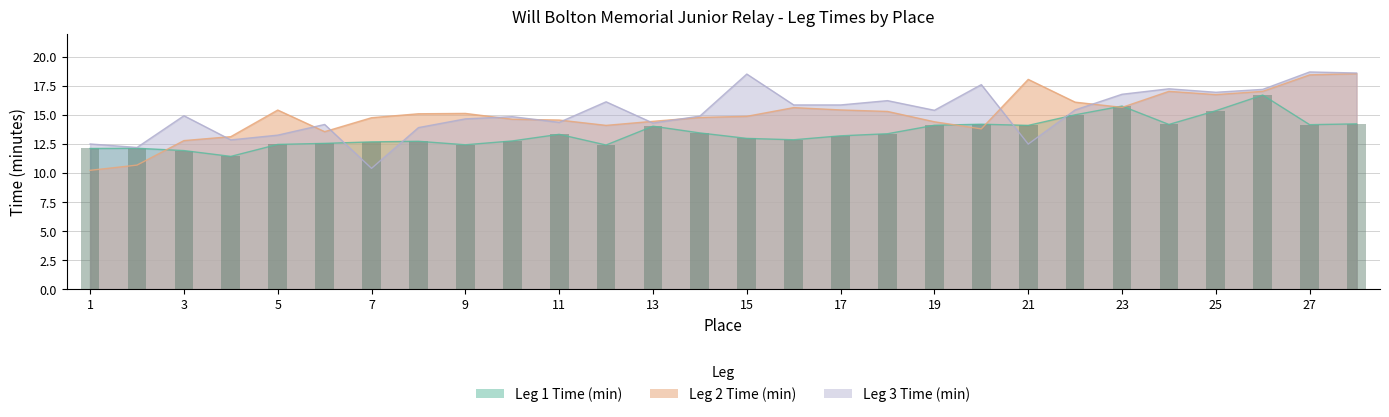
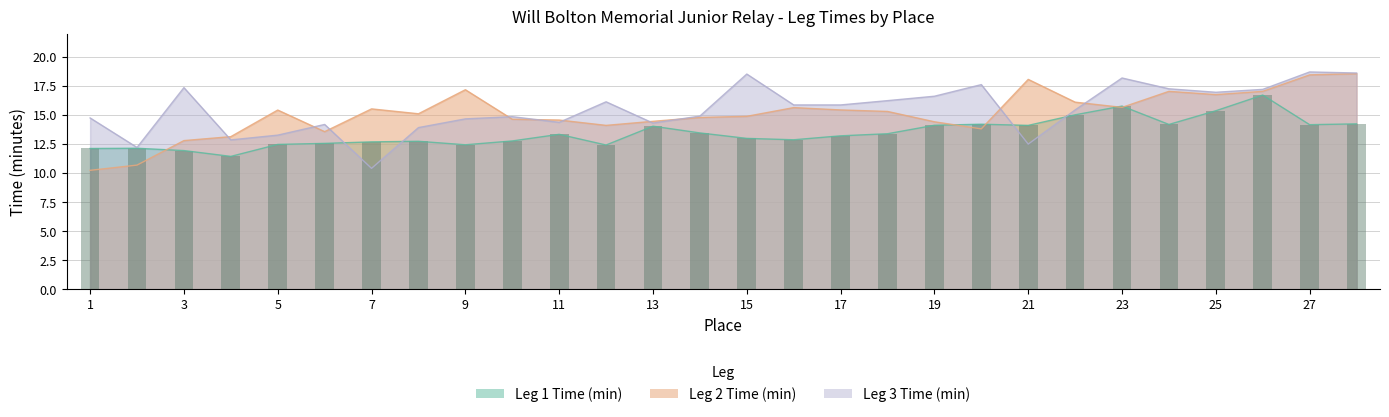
  {
    "Leg 2 Time (min)": {
      "1": 10.3,
      "3": 12.8,
      "5": 15.4,
-     "7": 14.8,
-     "9": 15.2,
+     "7": 15.5,
+     "9": 17.2,
      "15": 14.9,
      "17": 15.5,
      "19": 14.4,
      "21": 18.1,
      "27": 18.5
    },
    "Leg 3 Time (min)": {
-     "1": 12.5,
-     "3": 15.0,
+     "1": 14.8,
+     "3": 17.4,
      "5": 13.3,
      "7": 10.4,
      "9": 14.7,
      "15": 18.5,
      "17": 15.9,
-     "19": 15.4,
+     "19": 16.6,
      "21": 12.5,
-     "23": 16.8,
+     "23": 18.2,
      "27": 18.7
    }
  }
